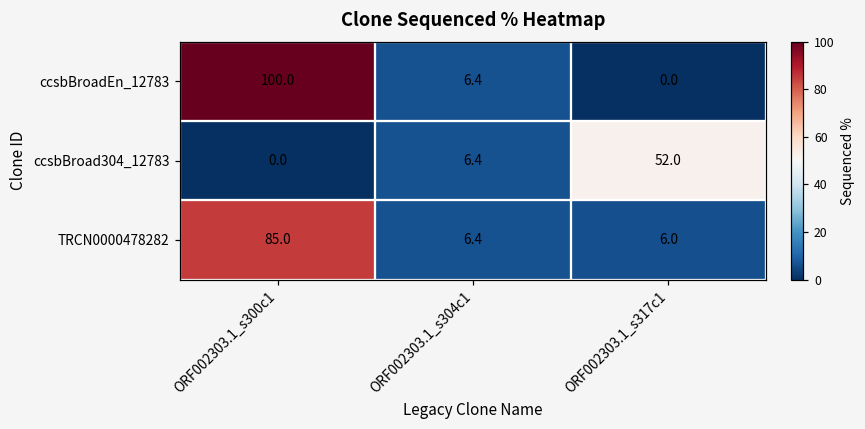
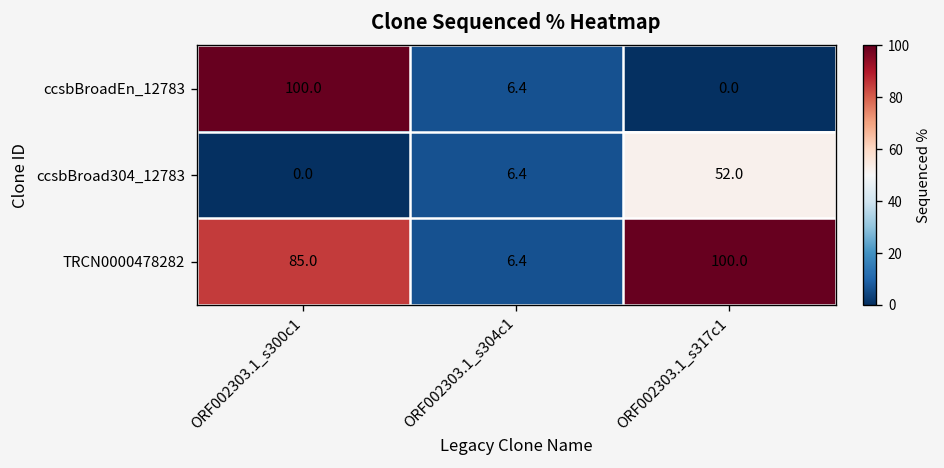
  {
    "ccsbBroadEn_12783": {
      "ORF002303.1_s300c1": 100.0,
      "ORF002303.1_s304c1": 6.4,
      "ORF002303.1_s317c1": 0.0
    },
    "ccsbBroad304_12783": {
      "ORF002303.1_s300c1": 0.0,
      "ORF002303.1_s304c1": 6.4,
      "ORF002303.1_s317c1": 52.0
    },
    "TRCN0000478282": {
      "ORF002303.1_s300c1": 85.0,
      "ORF002303.1_s304c1": 6.4,
-     "ORF002303.1_s317c1": 6.0
+     "ORF002303.1_s317c1": 100.0
    }
  }
